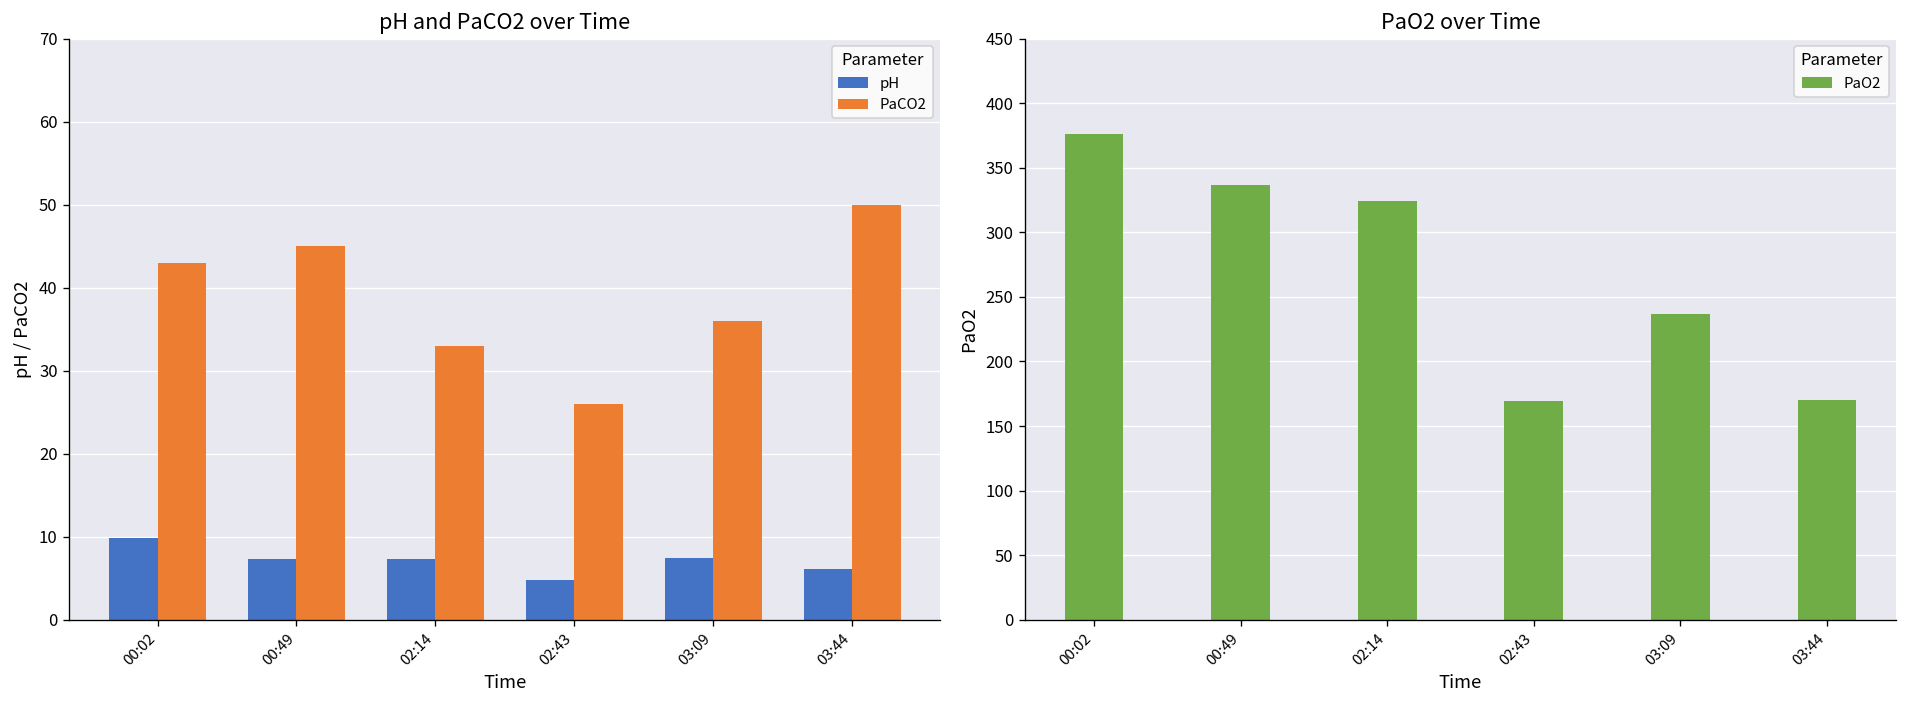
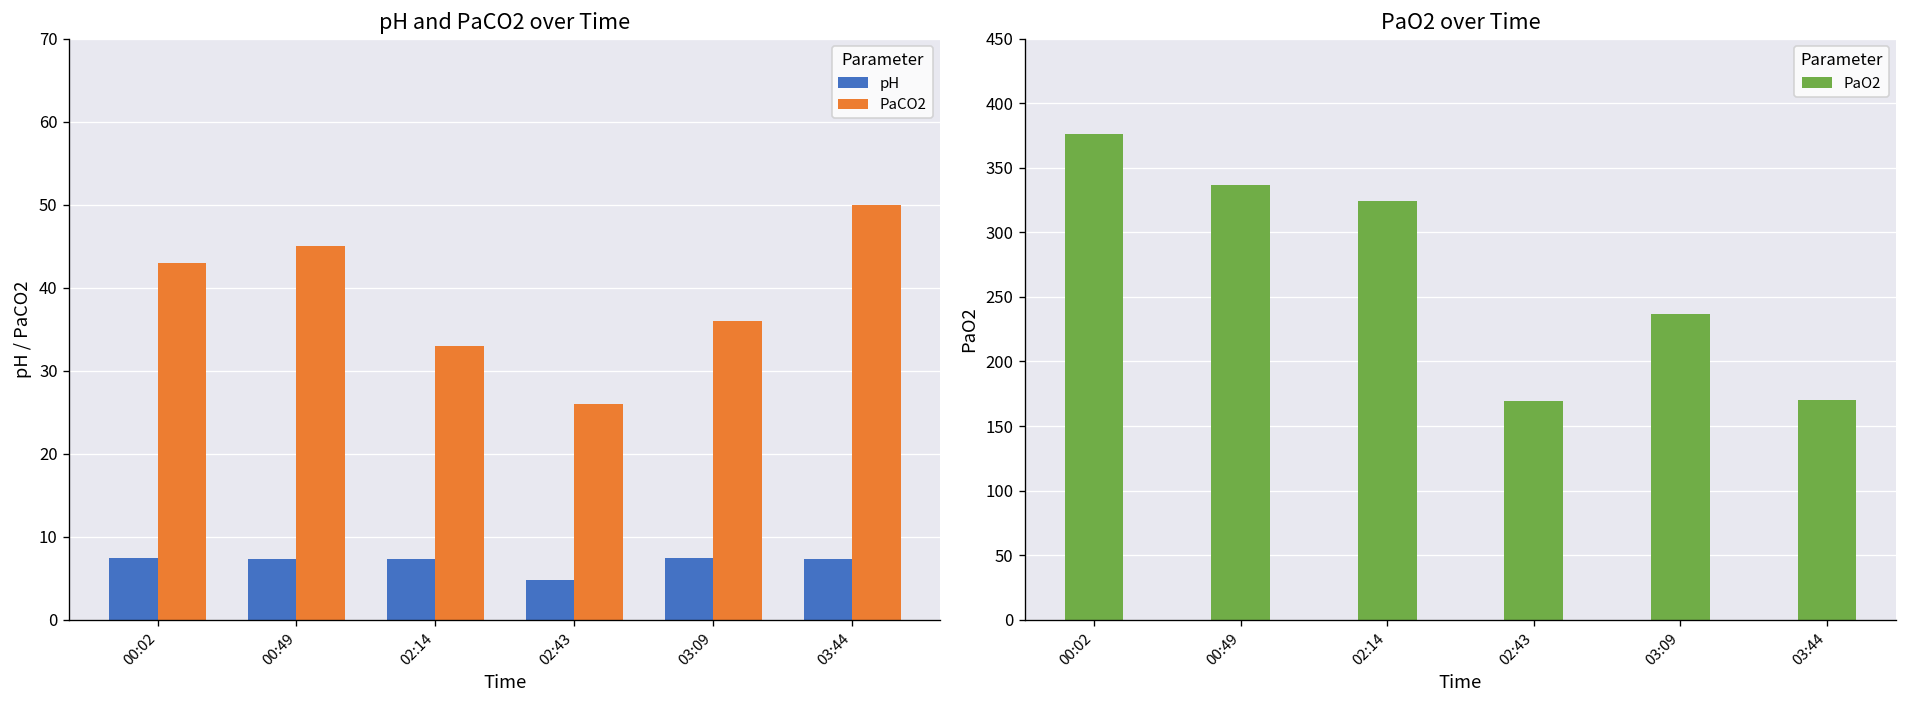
  {
    "pH and PaCO2 over Time": {
      "pH": {
-       "00:02": 10,
+       "00:02": 7,
        "00:49": 7,
        "02:14": 7,
        "02:43": 5,
        "03:09": 7,
-       "03:44": 6
+       "03:44": 7
      },
      "PaCO2": {
        "00:02": 43,
        "00:49": 45,
        "02:14": 33,
        "02:43": 26,
        "03:09": 36,
        "03:44": 50
      }
    },
    "PaO2 over Time": {
      "00:02": 376,
      "00:49": 337,
      "02:14": 324,
      "02:43": 169,
      "03:09": 237,
      "03:44": 170
    }
  }
